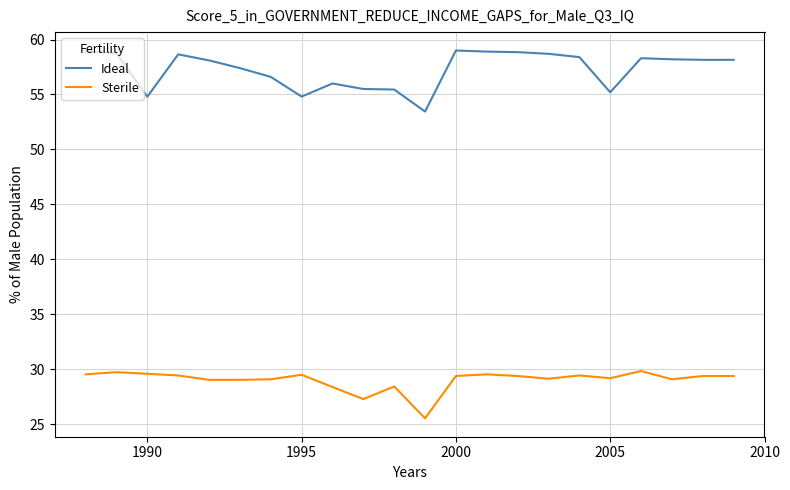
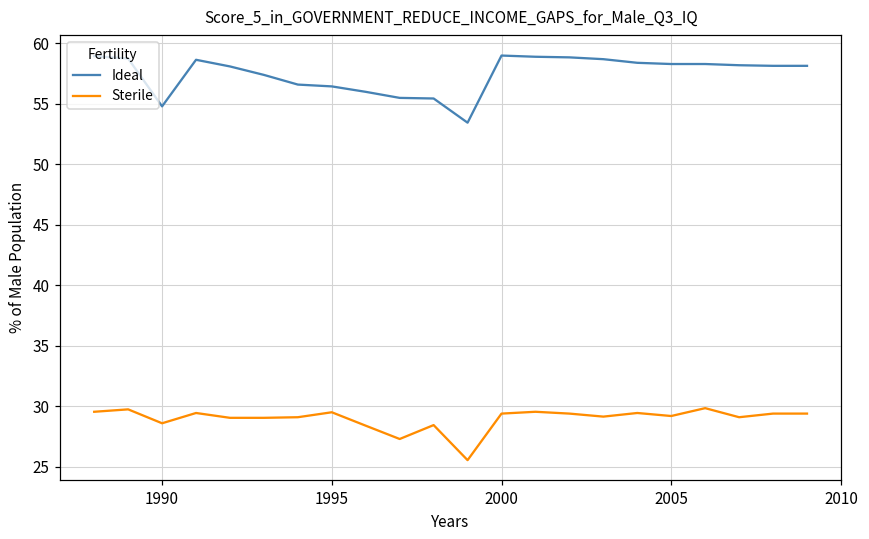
  {
    "Ideal": {
      "1990": 54.8,
-     "1995": 54.8,
+     "1995": 56.5,
      "2000": 59.0,
-     "2005": 55.2
+     "2005": 58.3
    },
    "Sterile": {
-     "1990": 29.6,
+     "1990": 28.6,
      "1995": 29.5,
      "2000": 29.4,
      "2005": 29.2
    }
  }
